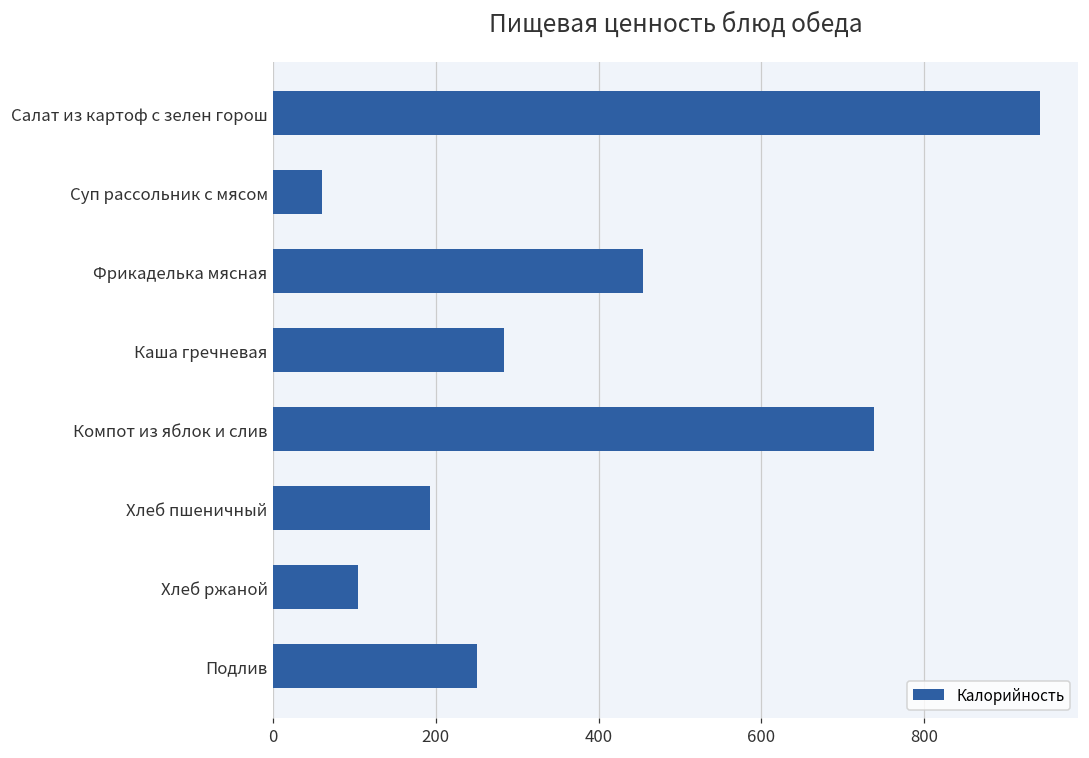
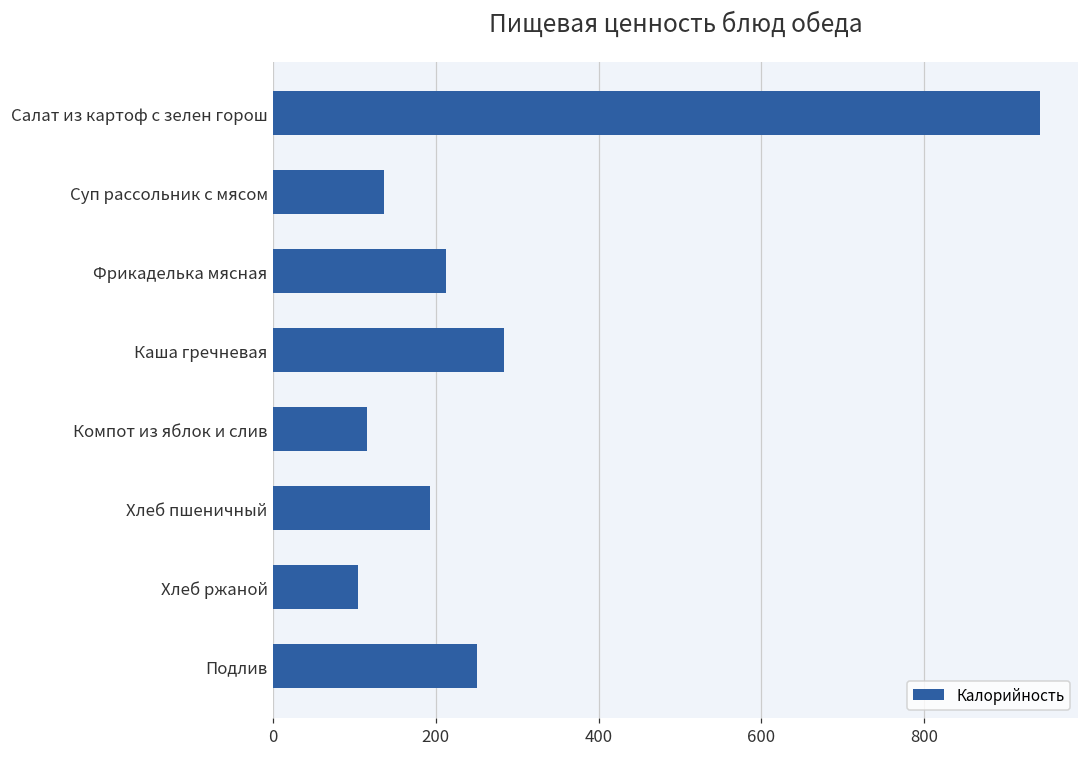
  {
    "Салат из картоф с зелен горош": 940,
-   "Суп рассольник с мясом": 60,
-   "Фрикаделька мясная": 460,
+   "Суп рассольник с мясом": 140,
+   "Фрикаделька мясная": 210,
    "Каша гречневая": 280,
-   "Компот из яблок и слив": 740,
+   "Компот из яблок и слив": 120,
    "Хлеб пшеничный": 190,
    "Хлеб ржаной": 100,
    "Подлив": 250
  }
